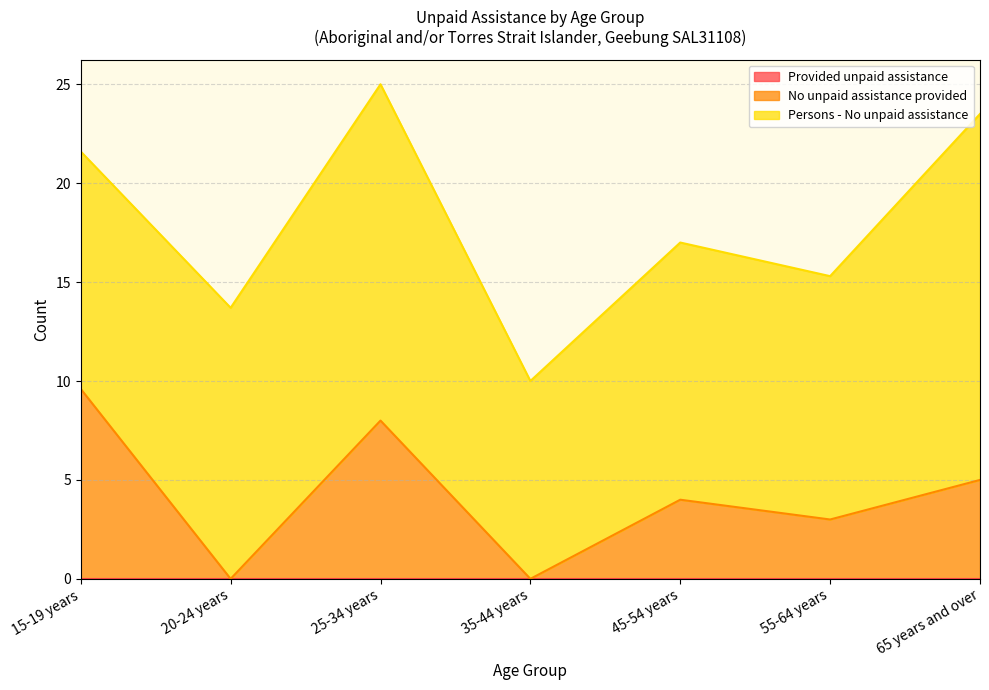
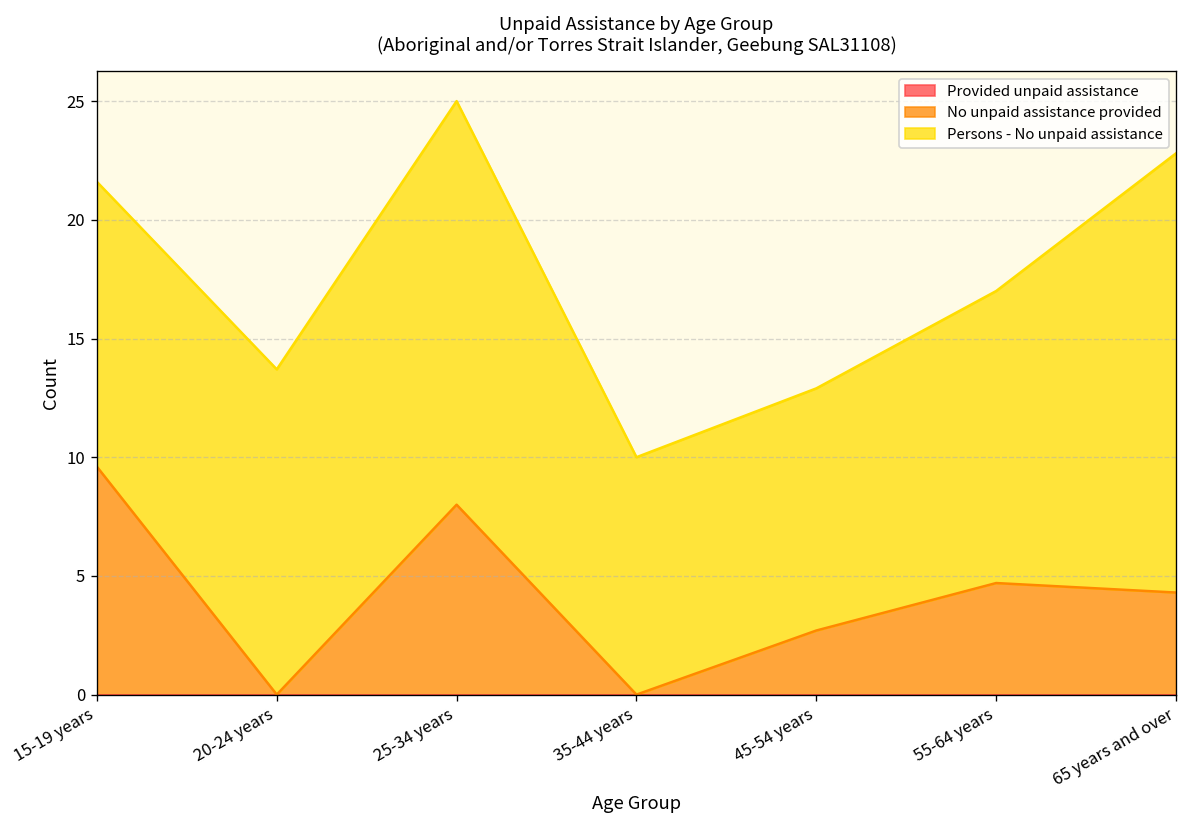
  {
    "Provided unpaid assistance": {
      "15-19 years": 0.0,
      "25-34 years": 0.0,
      "45-54 years": 0.0,
      "55-64 years": 0.0,
      "65 years and over": 0.0
    },
    "No unpaid assistance provided": {
      "15-19 years": 9.6,
      "25-34 years": 8.0,
-     "45-54 years": 4.0,
-     "55-64 years": 3.0,
-     "65 years and over": 5.0
+     "45-54 years": 2.7,
+     "55-64 years": 4.7,
+     "65 years and over": 4.3
    },
    "Persons - No unpaid assistance": {
      "15-19 years": 12.0,
      "20-24 years": 13.7,
      "25-34 years": 17.0,
      "35-44 years": 10.0,
-     "45-54 years": 13.0,
+     "45-54 years": 10.2,
      "55-64 years": 12.3,
      "65 years and over": 18.5
    }
  }
